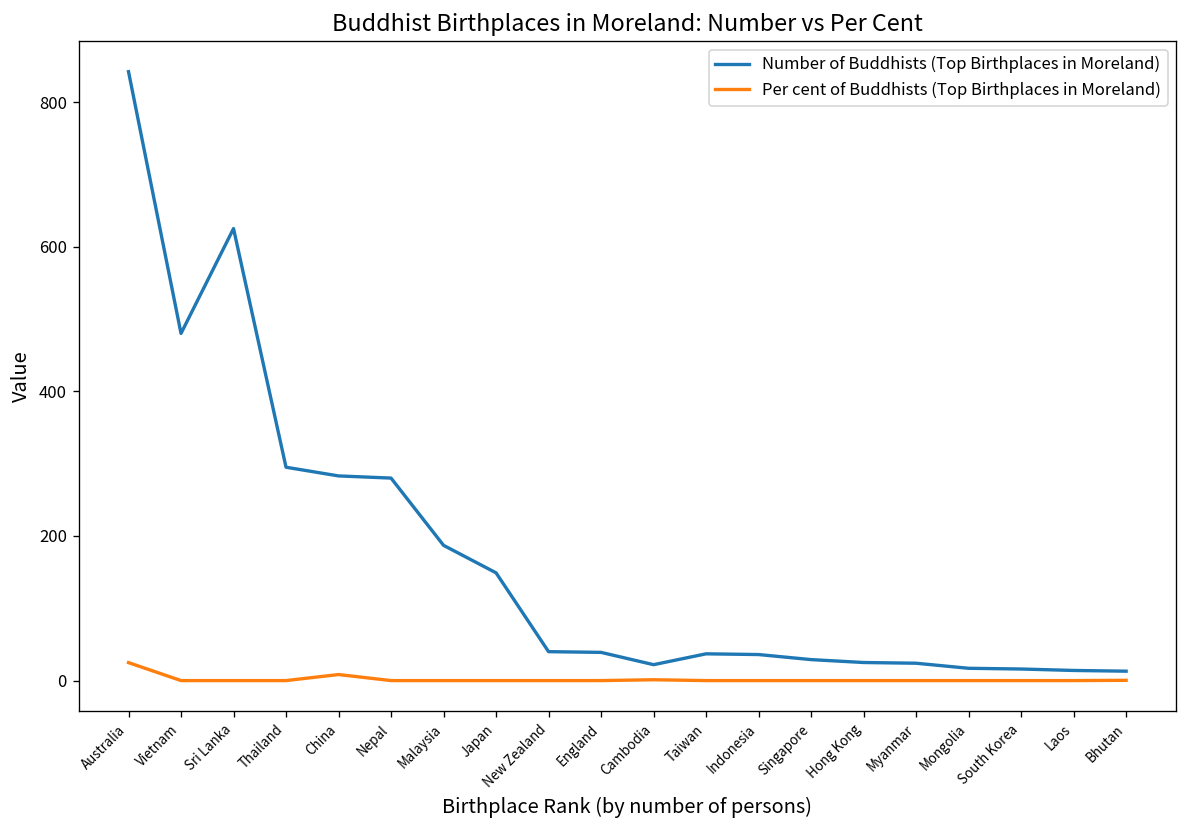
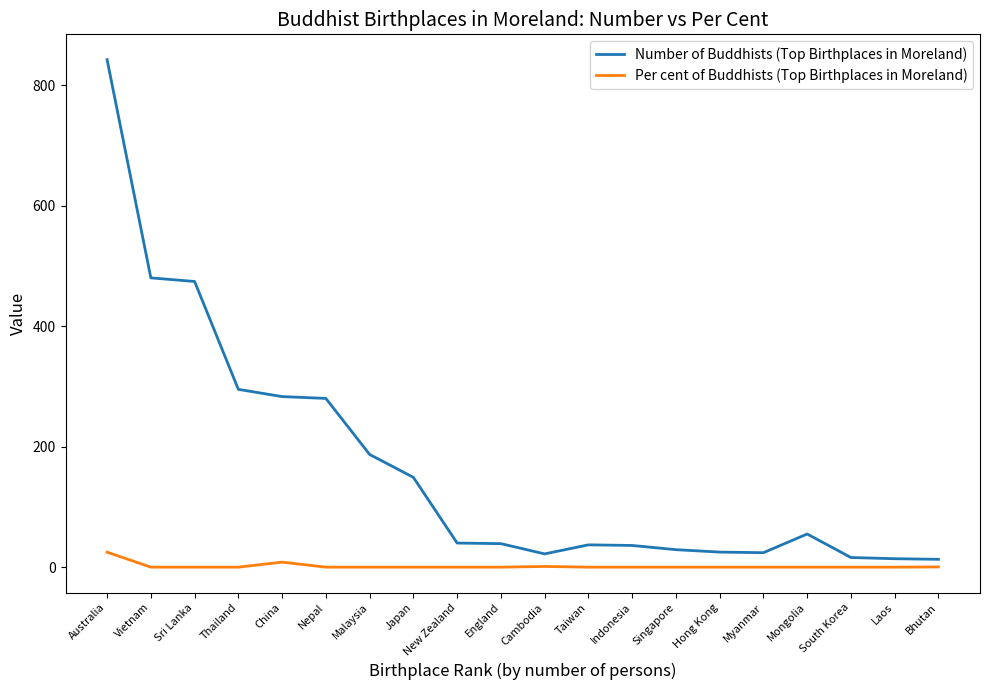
  {
    "Number of Buddhists (Top Birthplaces in Moreland)": {
      "Australia": 840,
      "Vietnam": 480,
-     "Sri Lanka": 630,
+     "Sri Lanka": 470,
      "Thailand": 300,
      "China": 280,
      "Nepal": 280,
      "Malaysia": 190,
      "Japan": 150,
      "New Zealand": 40,
      "England": 40,
      "Cambodia": 20,
      "Taiwan": 40,
      "Indonesia": 40,
      "Singapore": 30,
      "Hong Kong": 30,
      "Myanmar": 20,
-     "Mongolia": 20,
+     "Mongolia": 60,
      "South Korea": 20,
      "Laos": 10,
      "Bhutan": 10
    },
    "Per cent of Buddhists (Top Birthplaces in Moreland)": {
      "Australia": 20,
      "Vietnam": 0,
      "Sri Lanka": 0,
      "Thailand": 0,
      "China": 10,
      "Nepal": 0,
      "Malaysia": 0,
      "Japan": 0,
      "New Zealand": 0,
      "England": 0,
      "Cambodia": 0,
      "Taiwan": 0,
      "Indonesia": 0,
      "Singapore": 0,
      "Hong Kong": 0,
      "Myanmar": 0,
      "Mongolia": 0,
      "South Korea": 0,
      "Laos": 0,
      "Bhutan": 0
    }
  }
